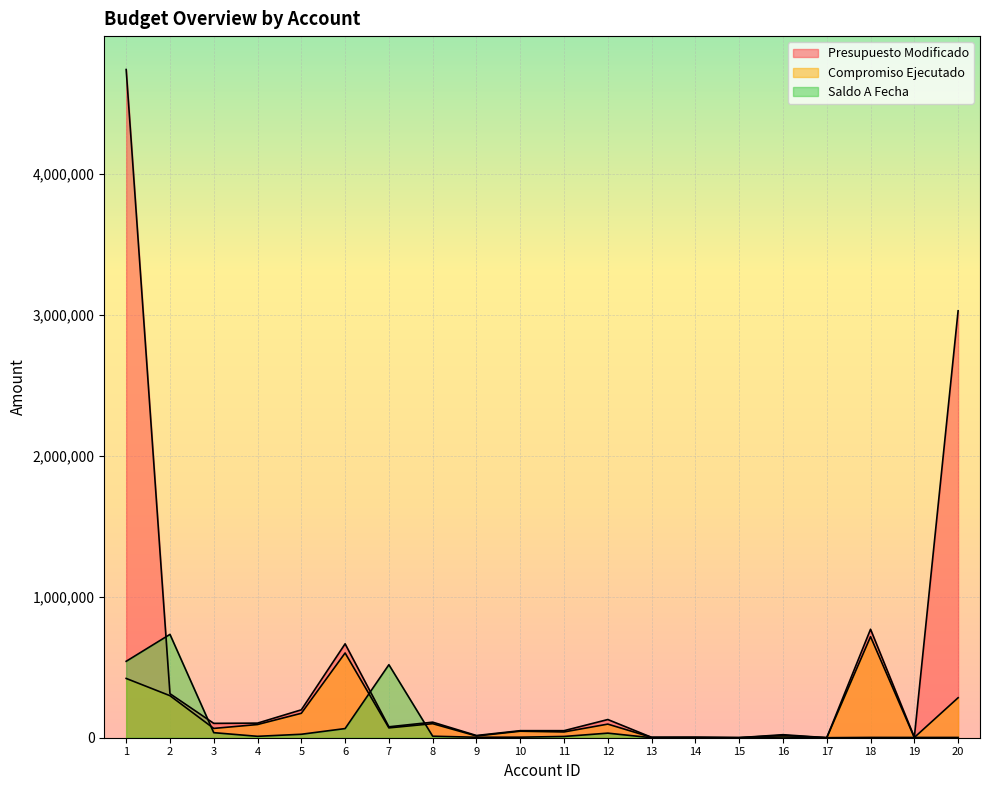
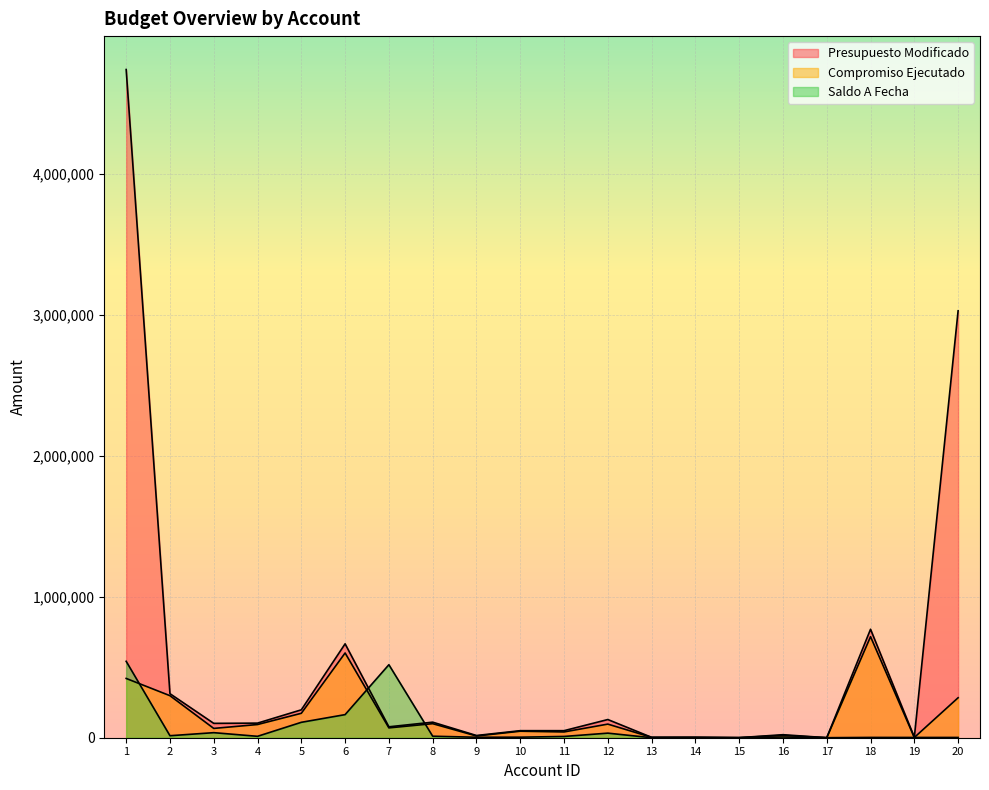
  {
    "Presupuesto Modificado": {
      "1": "4,740,000",
      "3": "100,000",
      "5": "200,000",
      "6": "670,000",
      "12": "130,000",
      "18": "770,000",
      "20": "3,030,000"
    },
    "Compromiso Ejecutado": {
      "1": "420,000",
      "3": "70,000",
      "5": "170,000",
      "6": "600,000",
      "12": "100,000",
      "18": "720,000",
      "20": "280,000"
    },
    "Saldo A Fecha": {
      "1": "540,000",
-     "2": "730,000",
+     "2": "10,000",
      "3": "40,000",
      "4": "10,000",
-     "5": "20,000",
-     "6": "60,000",
+     "5": "110,000",
+     "6": "160,000",
      "7": "520,000",
      "8": "10,000",
      "10": "0",
      "11": "10,000",
      "12": "30,000",
      "18": "0",
      "20": "0"
    }
  }
